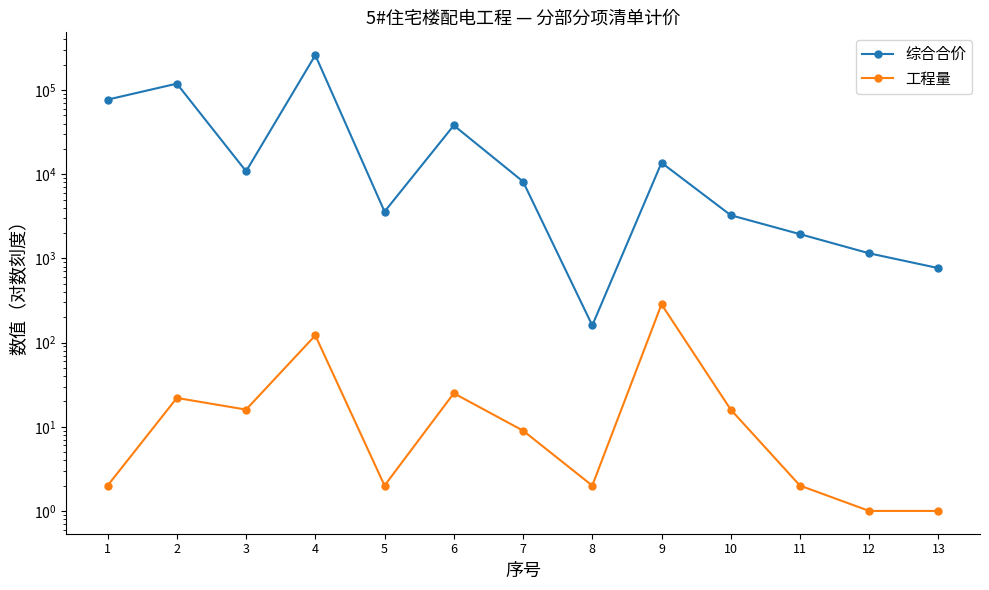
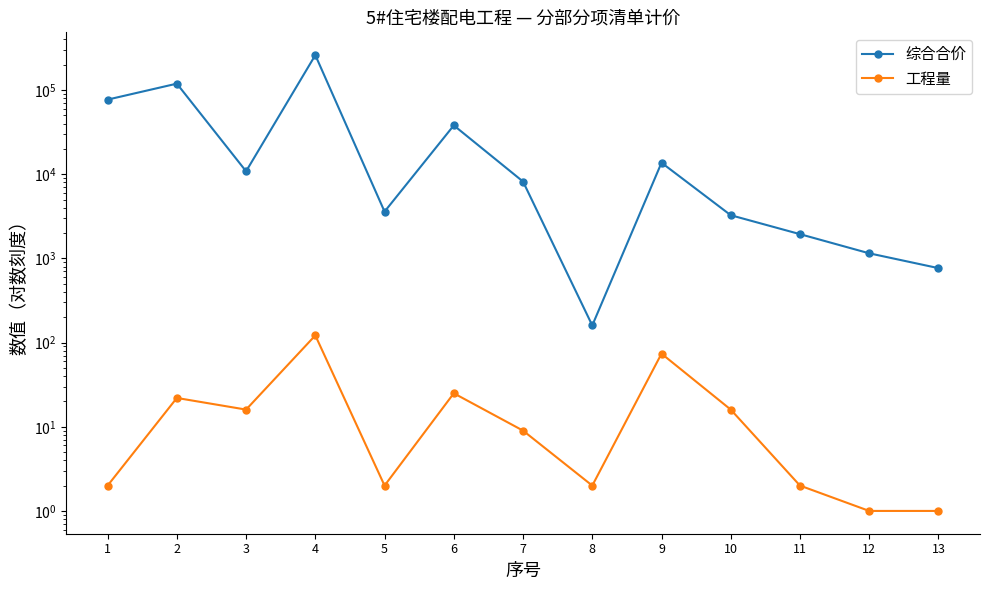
  {
    "综合合价": {
      "1": 80000,
      "2": 120000,
      "3": 11000,
      "4": 260000,
      "5": 3600,
      "6": 40000,
      "7": 8000,
      "8": 160,
      "9": 14000,
      "10": 3300,
      "11": 1900,
      "12": 1200,
      "13": 800
    },
    "工程量": {
      "1": 2,
      "2": 22,
      "3": 16,
      "4": 120,
      "5": 2,
      "6": 25,
      "7": 9,
      "8": 2,
-     "9": 290,
+     "9": 70,
      "10": 16,
      "11": 2,
      "12": 1,
      "13": 1
    }
  }
